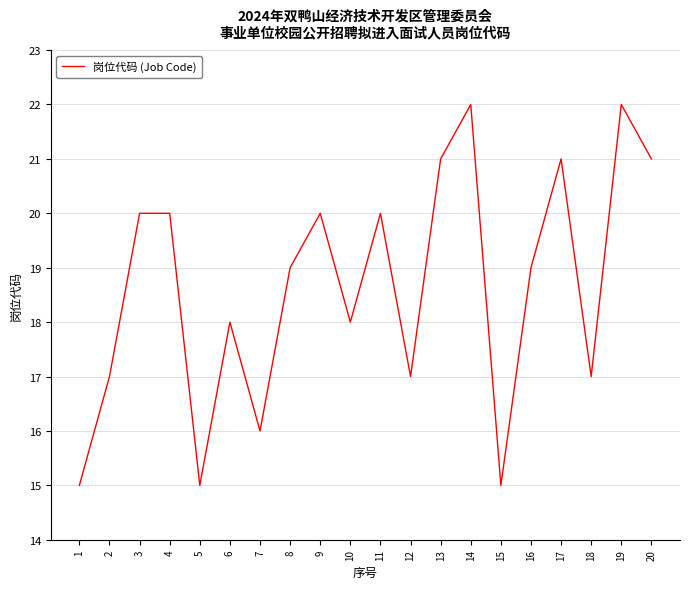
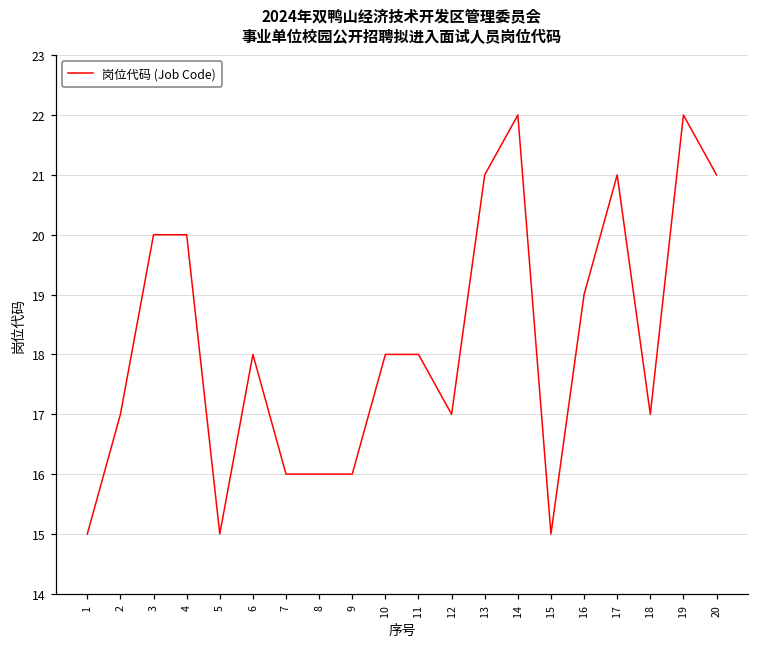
  {
    "1": 15,
    "2": 17,
    "3": 20,
    "4": 20,
    "5": 15,
    "6": 18,
    "7": 16,
-   "8": 19,
-   "9": 20,
+   "8": 16,
+   "9": 16,
    "10": 18,
-   "11": 20,
+   "11": 18,
    "12": 17,
    "13": 21,
    "14": 22,
    "15": 15,
    "16": 19,
    "17": 21,
    "18": 17,
    "19": 22,
    "20": 21
  }
